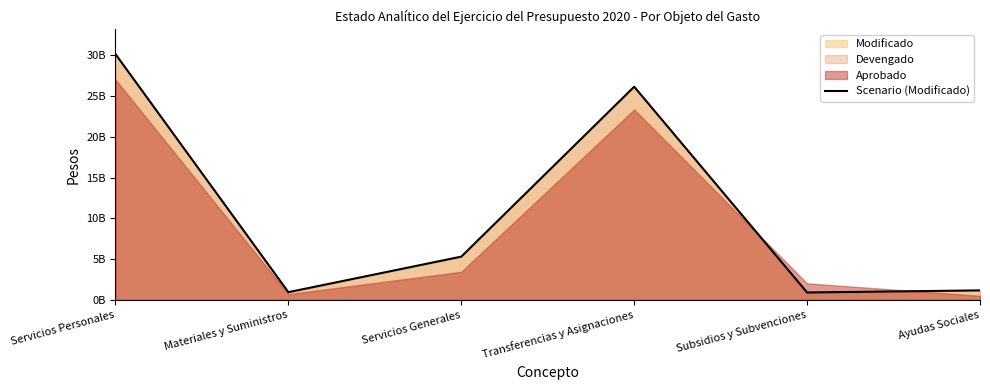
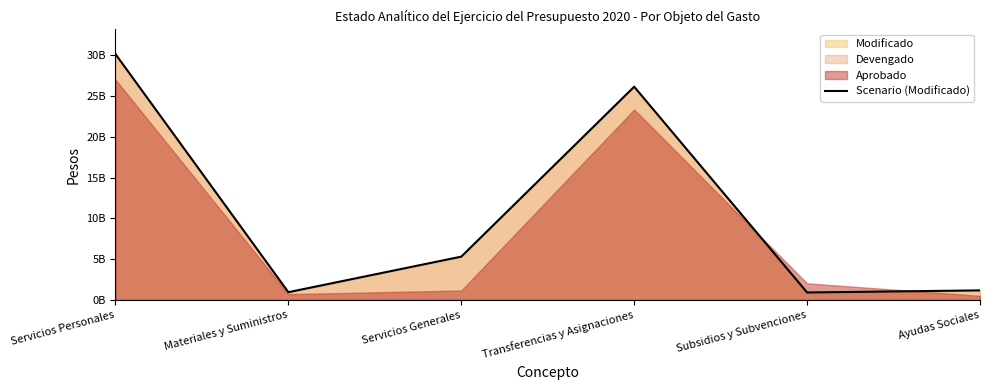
  {
    "Aprobado": {
      "Servicios Personales": 27000000000,
-     "Servicios Generales": 3000000000,
+     "Servicios Generales": 1000000000,
      "Transferencias y Asignaciones": 23000000000,
      "Subsidios y Subvenciones": 2000000000,
      "Ayudas Sociales": 0
    }
  }
